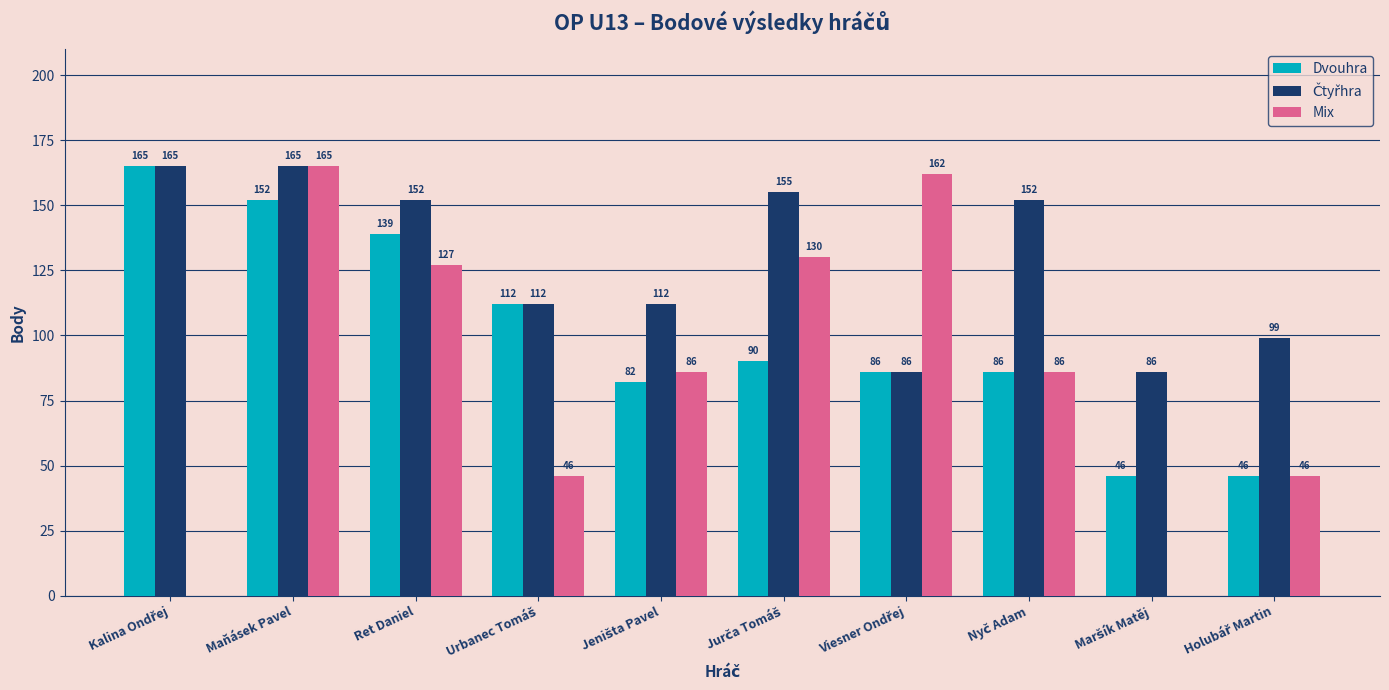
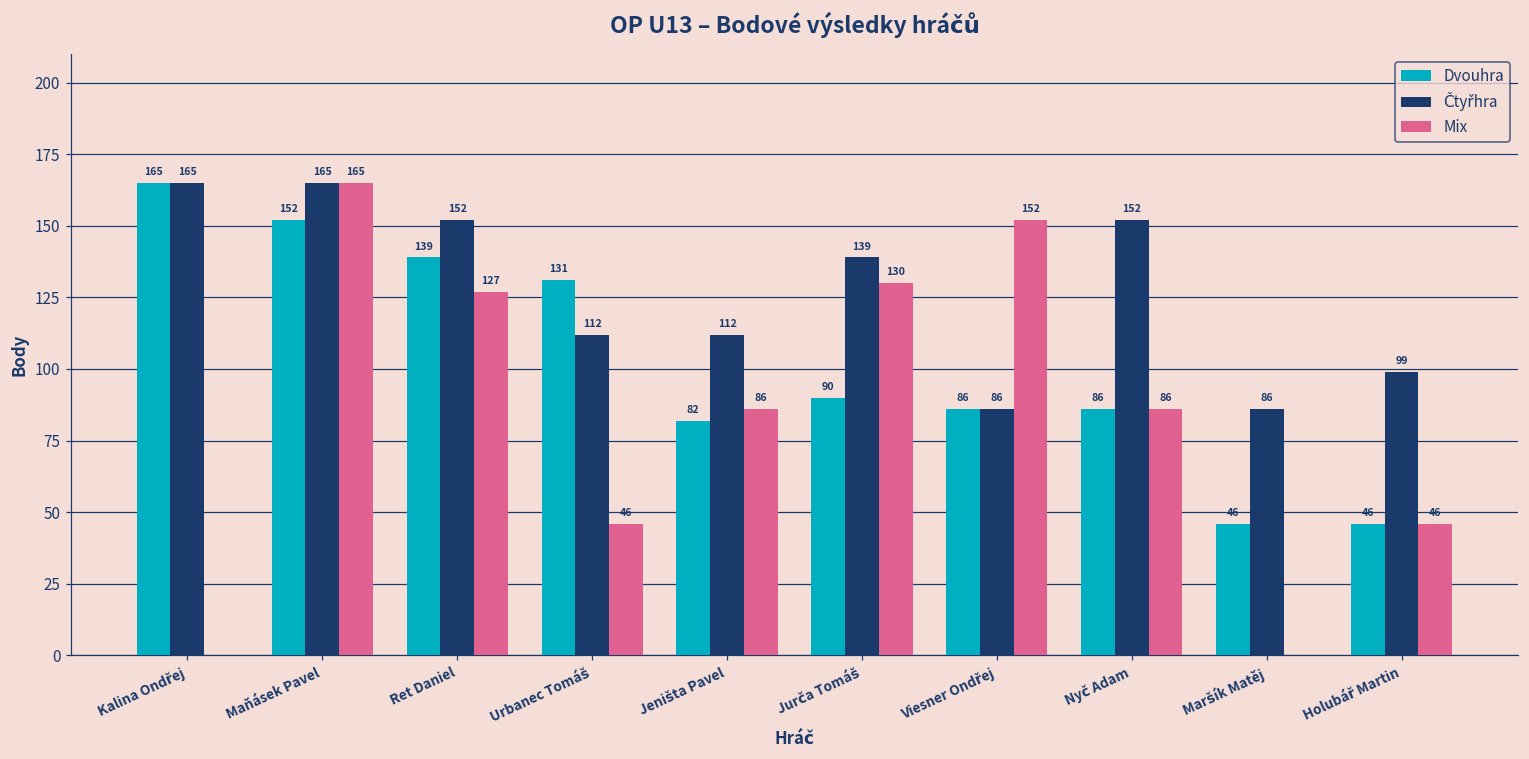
  {
    "Dvouhra": {
      "Kalina Ondřej": 165,
      "Maňásek Pavel": 152,
      "Ret Daniel": 139,
-     "Urbanec Tomáš": 112,
+     "Urbanec Tomáš": 131,
      "Jeništa Pavel": 82,
      "Jurča Tomáš": 90,
      "Viesner Ondřej": 86,
      "Nyč Adam": 86,
      "Maršík Matěj": 46,
      "Holubář Martin": 46
    },
    "Čtyřhra": {
      "Kalina Ondřej": 165,
      "Maňásek Pavel": 165,
      "Ret Daniel": 152,
      "Urbanec Tomáš": 112,
      "Jeništa Pavel": 112,
-     "Jurča Tomáš": 155,
+     "Jurča Tomáš": 139,
      "Viesner Ondřej": 86,
      "Nyč Adam": 152,
      "Maršík Matěj": 86,
      "Holubář Martin": 99
    },
    "Mix": {
      "Maňásek Pavel": 165,
      "Ret Daniel": 127,
      "Urbanec Tomáš": 46,
      "Jeništa Pavel": 86,
      "Jurča Tomáš": 130,
-     "Viesner Ondřej": 162,
+     "Viesner Ondřej": 152,
      "Nyč Adam": 86,
      "Holubář Martin": 46
    }
  }
